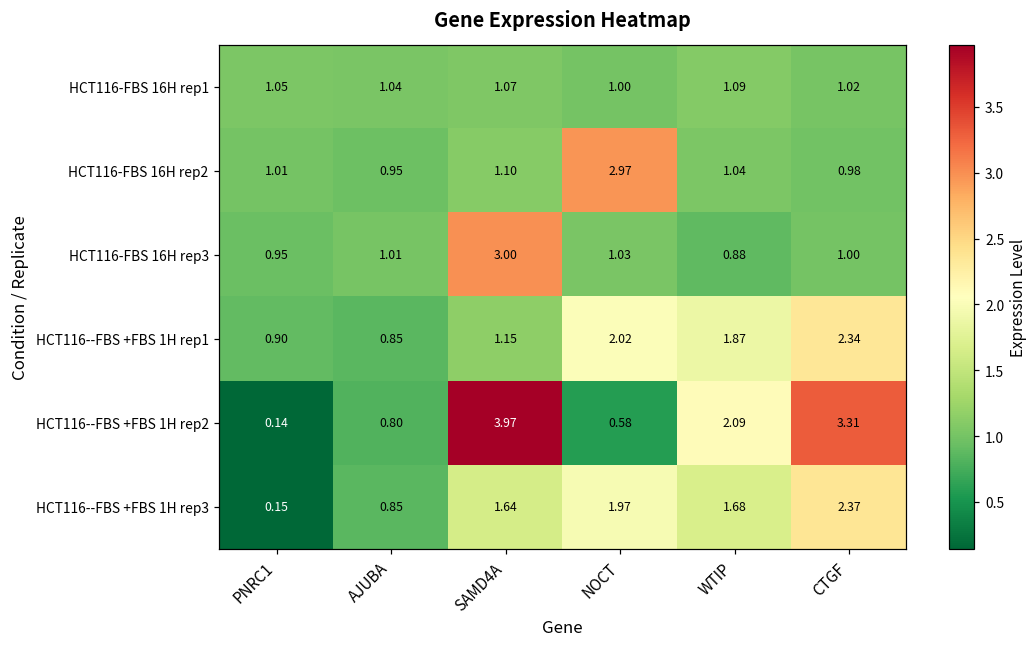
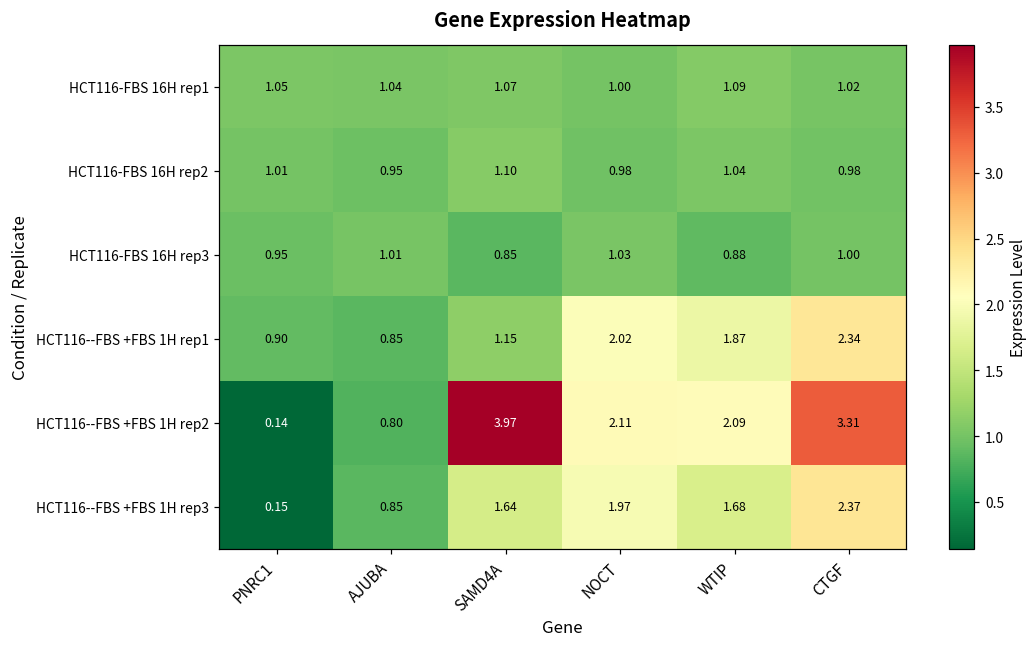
  {
    "HCT116-FBS 16H rep1": {
      "PNRC1": 1.05,
      "AJUBA": 1.04,
      "SAMD4A": 1.07,
      "NOCT": 1.00,
      "WTIP": 1.09,
      "CTGF": 1.02
    },
    "HCT116-FBS 16H rep2": {
      "PNRC1": 1.01,
      "AJUBA": 0.95,
      "SAMD4A": 1.10,
-     "NOCT": 2.97,
+     "NOCT": 0.98,
      "WTIP": 1.04,
      "CTGF": 0.98
    },
    "HCT116-FBS 16H rep3": {
      "PNRC1": 0.95,
      "AJUBA": 1.01,
-     "SAMD4A": 3.00,
+     "SAMD4A": 0.85,
      "NOCT": 1.03,
      "WTIP": 0.88,
      "CTGF": 1.00
    },
    "HCT116--FBS +FBS 1H rep1": {
      "PNRC1": 0.90,
      "AJUBA": 0.85,
      "SAMD4A": 1.15,
      "NOCT": 2.02,
      "WTIP": 1.87,
      "CTGF": 2.34
    },
    "HCT116--FBS +FBS 1H rep2": {
      "PNRC1": 0.14,
      "AJUBA": 0.80,
      "SAMD4A": 3.97,
-     "NOCT": 0.58,
+     "NOCT": 2.11,
      "WTIP": 2.09,
      "CTGF": 3.31
    },
    "HCT116--FBS +FBS 1H rep3": {
      "PNRC1": 0.15,
      "AJUBA": 0.85,
      "SAMD4A": 1.64,
      "NOCT": 1.97,
      "WTIP": 1.68,
      "CTGF": 2.37
    }
  }
